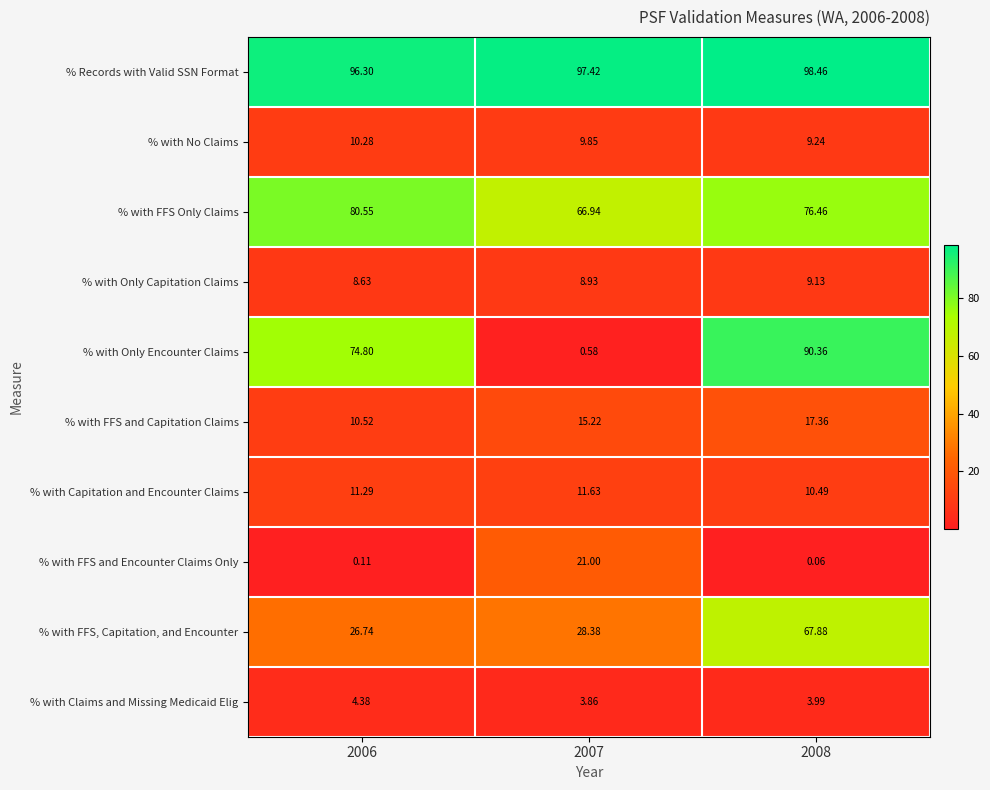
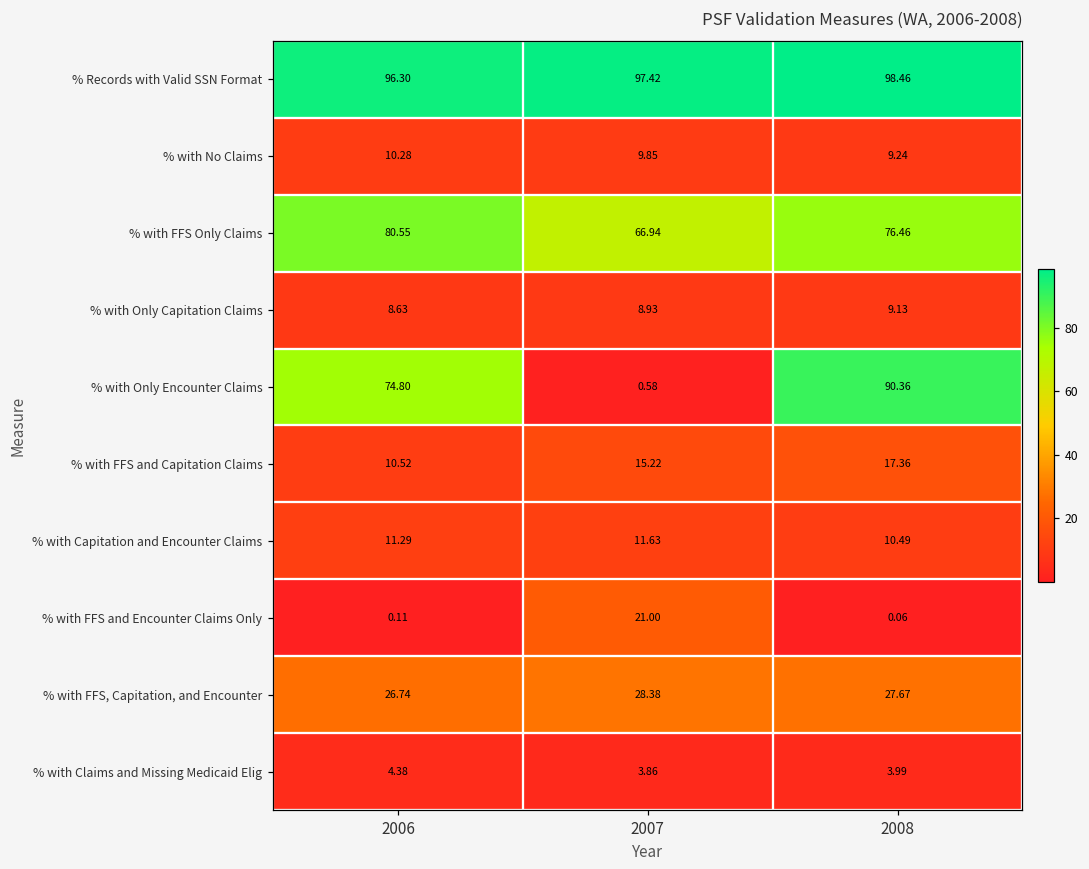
  {
    "% Records with Valid SSN Format": {
      "2006": 96.30,
      "2007": 97.42,
      "2008": 98.46
    },
    "% with No Claims": {
      "2006": 10.28,
      "2007": 9.85,
      "2008": 9.24
    },
    "% with FFS Only Claims": {
      "2006": 80.55,
      "2007": 66.94,
      "2008": 76.46
    },
    "% with Only Capitation Claims": {
      "2006": 8.63,
      "2007": 8.93,
      "2008": 9.13
    },
    "% with Only Encounter Claims": {
      "2006": 74.80,
      "2007": 0.58,
      "2008": 90.36
    },
    "% with FFS and Capitation Claims": {
      "2006": 10.52,
      "2007": 15.22,
      "2008": 17.36
    },
    "% with Capitation and Encounter Claims": {
      "2006": 11.29,
      "2007": 11.63,
      "2008": 10.49
    },
    "% with FFS and Encounter Claims Only": {
      "2006": 0.11,
      "2007": 21.00,
      "2008": 0.06
    },
    "% with FFS, Capitation, and Encounter": {
      "2006": 26.74,
      "2007": 28.38,
-     "2008": 67.88
+     "2008": 27.67
    },
    "% with Claims and Missing Medicaid Elig": {
      "2006": 4.38,
      "2007": 3.86,
      "2008": 3.99
    }
  }
